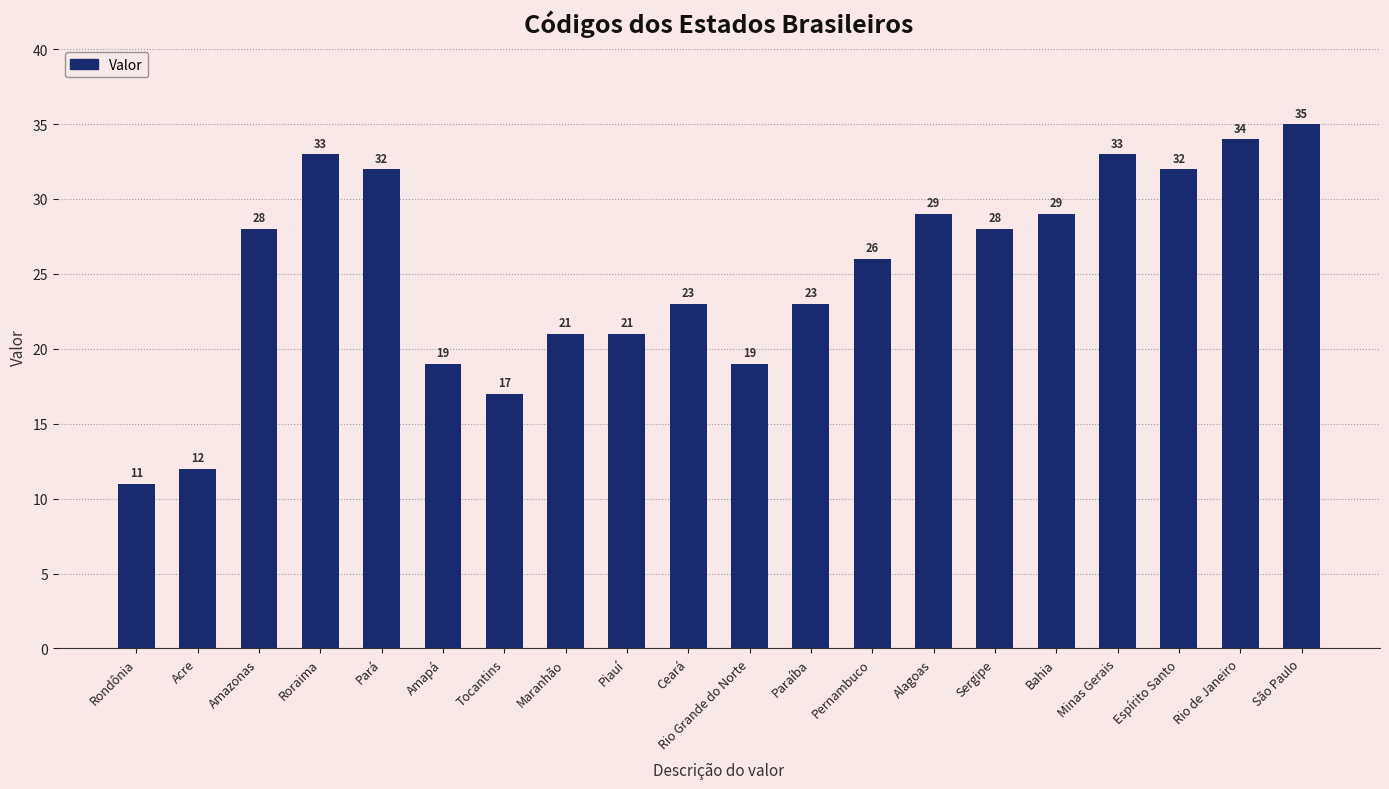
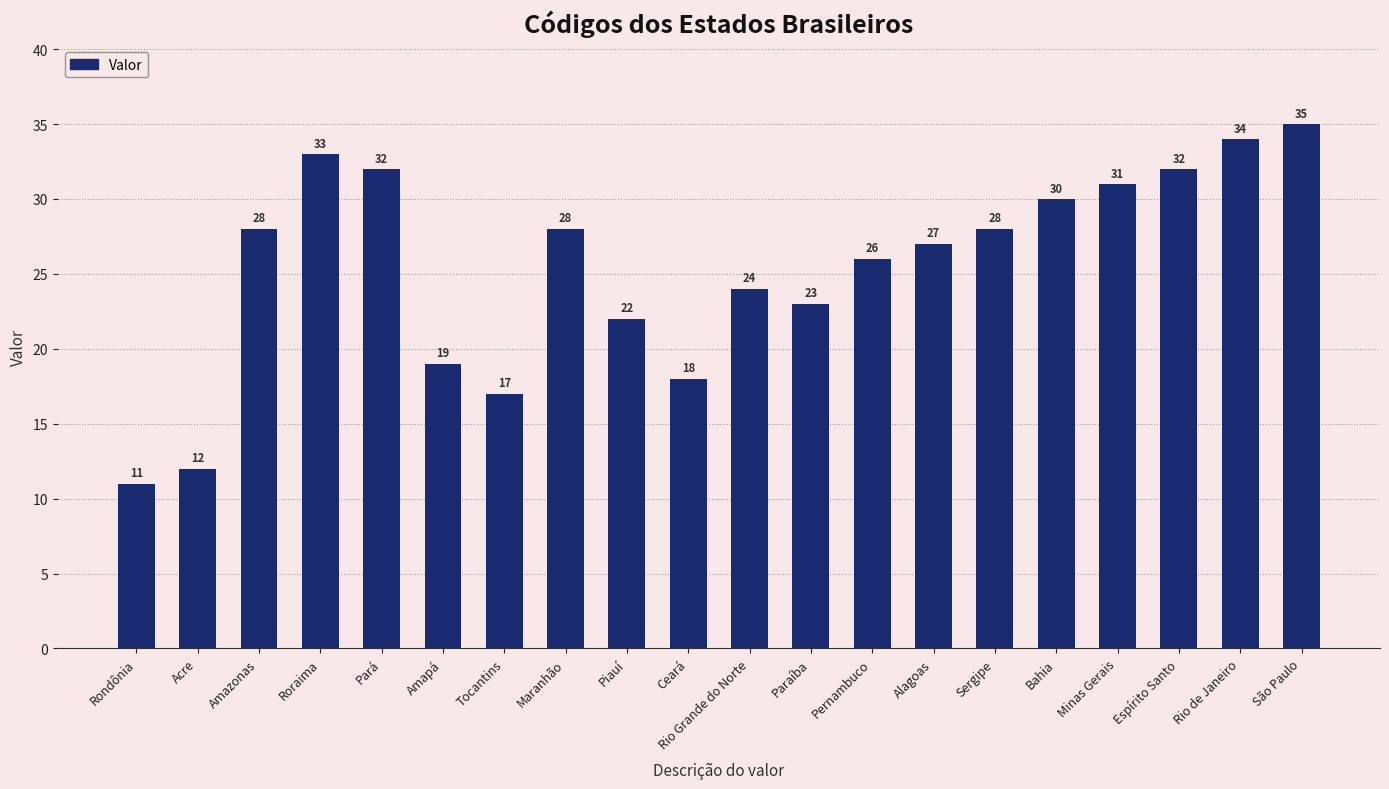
  {
    "Rondônia": 11,
    "Acre": 12,
    "Amazonas": 28,
    "Roraima": 33,
    "Pará": 32,
    "Amapá": 19,
    "Tocantins": 17,
-   "Maranhão": 21,
-   "Piauí": 21,
-   "Ceará": 23,
-   "Rio Grande do Norte": 19,
+   "Maranhão": 28,
+   "Piauí": 22,
+   "Ceará": 18,
+   "Rio Grande do Norte": 24,
    "Paraíba": 23,
    "Pernambuco": 26,
-   "Alagoas": 29,
+   "Alagoas": 27,
    "Sergipe": 28,
-   "Bahia": 29,
-   "Minas Gerais": 33,
+   "Bahia": 30,
+   "Minas Gerais": 31,
    "Espírito Santo": 32,
    "Rio de Janeiro": 34,
    "São Paulo": 35
  }
